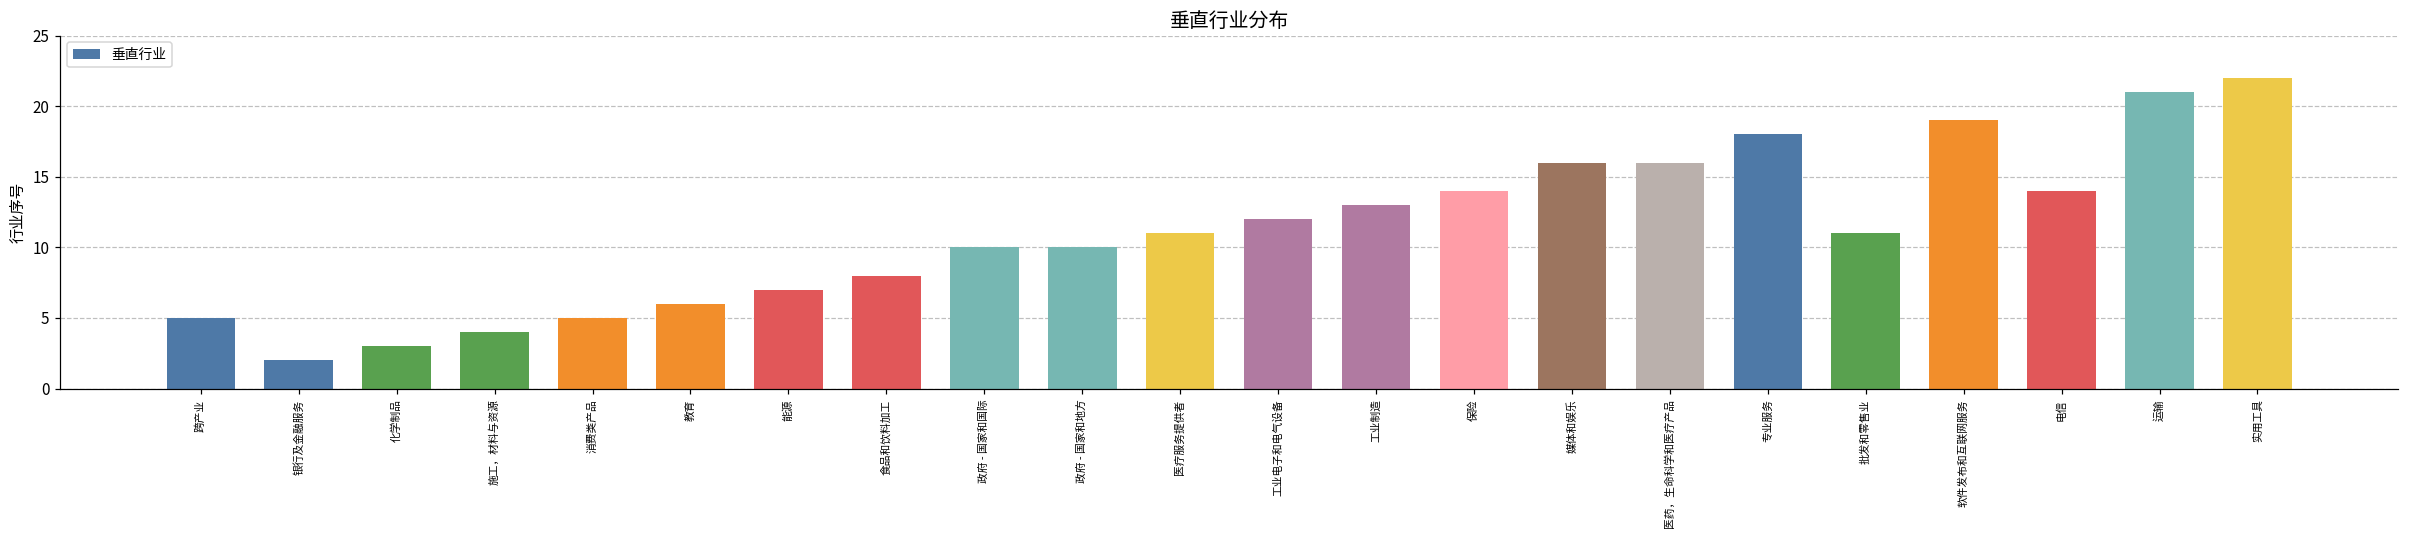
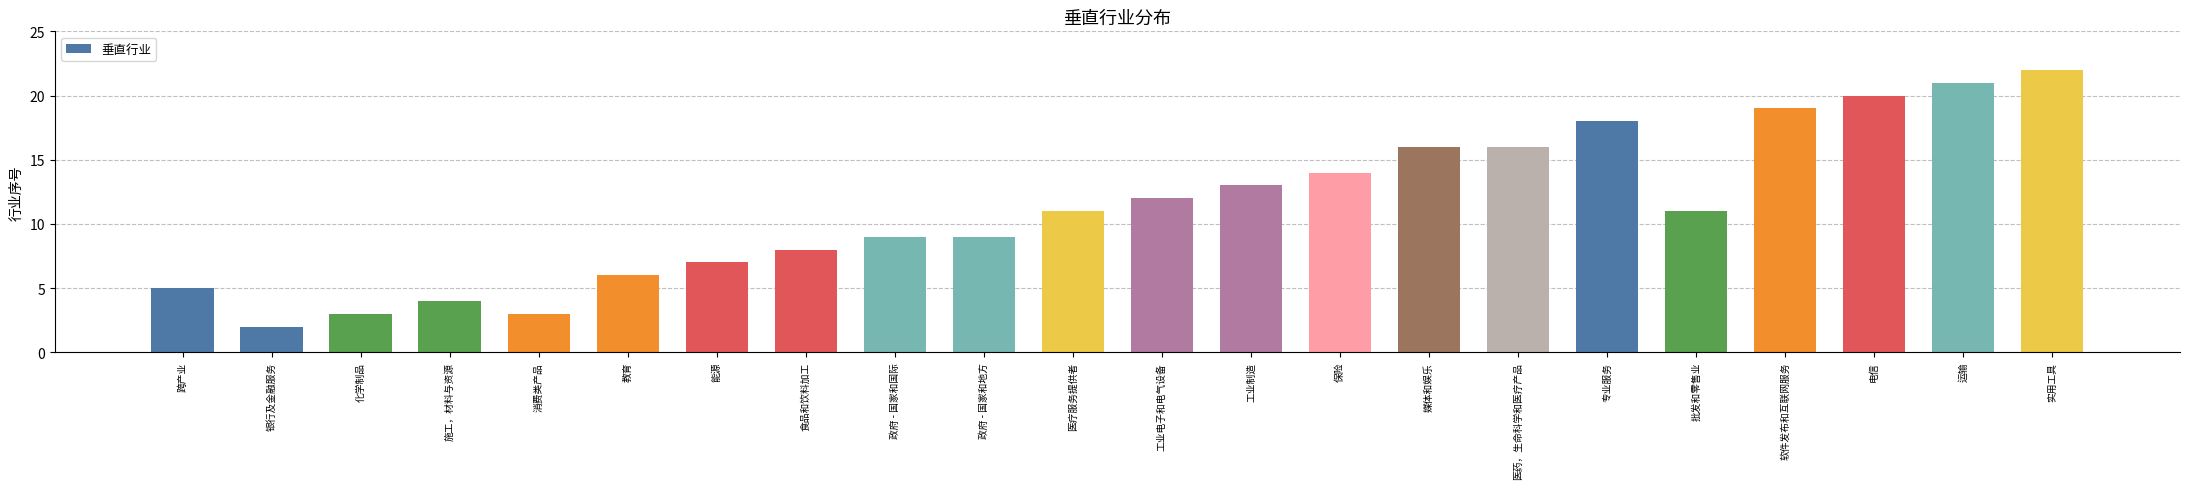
  {
    "跨产业": 5,
    "银行及金融服务": 2,
    "化学制品": 3,
    "施工，材料与资源": 4,
-   "消费类产品": 5,
+   "消费类产品": 3,
    "教育": 6,
    "能源": 7,
    "食品和饮料加工": 8,
-   "政府 - 国家和国际": 10,
-   "政府 - 国家和地方": 10,
+   "政府 - 国家和国际": 9,
+   "政府 - 国家和地方": 9,
    "医疗服务提供者": 11,
    "工业电子和电气设备": 12,
    "工业制造": 13,
    "保险": 14,
    "媒体和娱乐": 16,
    "医药，生命科学和医疗产品": 16,
    "专业服务": 18,
    "批发和零售业": 11,
    "软件发布和互联网服务": 19,
-   "电信": 14,
+   "电信": 20,
    "运输": 21,
    "实用工具": 22
  }
